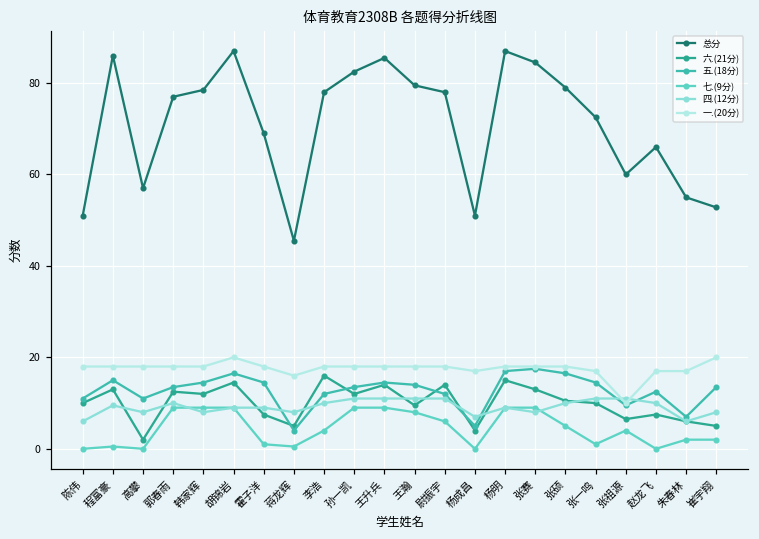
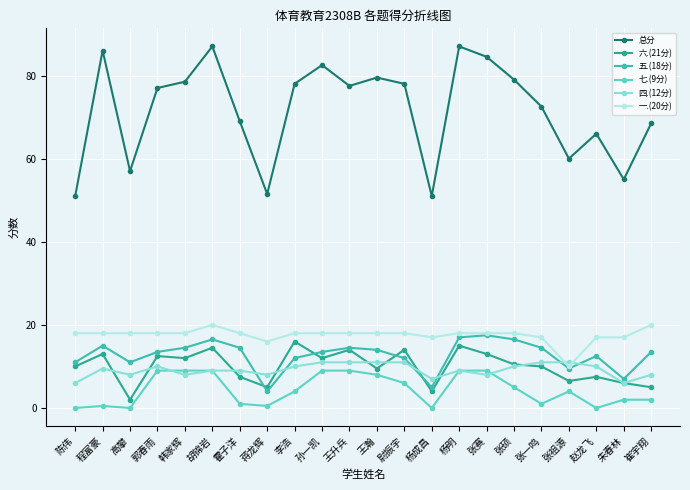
  {
    "总分": {
      "陈伟": 51,
      "程富豪": 86,
      "高攀": 57,
      "郭春雨": 77,
      "韩家辉": 79,
      "胡锦岩": 87,
      "霍子洋": 69,
-     "蒋龙辉": 46,
+     "蒋龙辉": 52,
      "李浩": 78,
      "孙一凯": 83,
-     "王升兵": 86,
+     "王升兵": 78,
      "王瀚": 80,
      "尉振宇": 78,
      "杨成昌": 51,
      "杨明": 87,
      "张赛": 85,
      "张硕": 79,
      "张一鸣": 73,
      "张祖源": 60,
      "赵龙飞": 66,
      "朱春林": 55,
-     "崔宇翔": 53
+     "崔宇翔": 69
    }
  }
